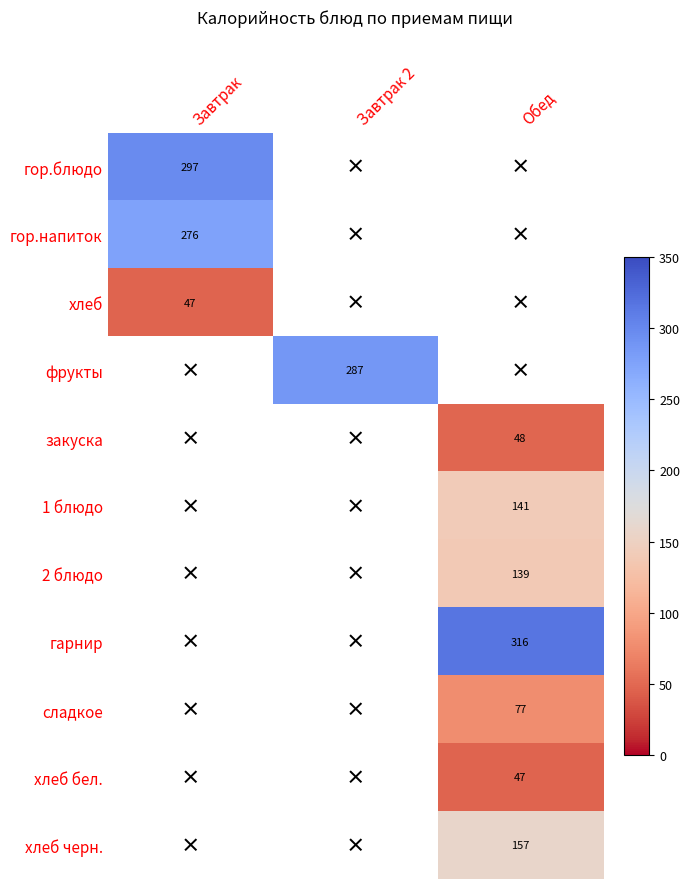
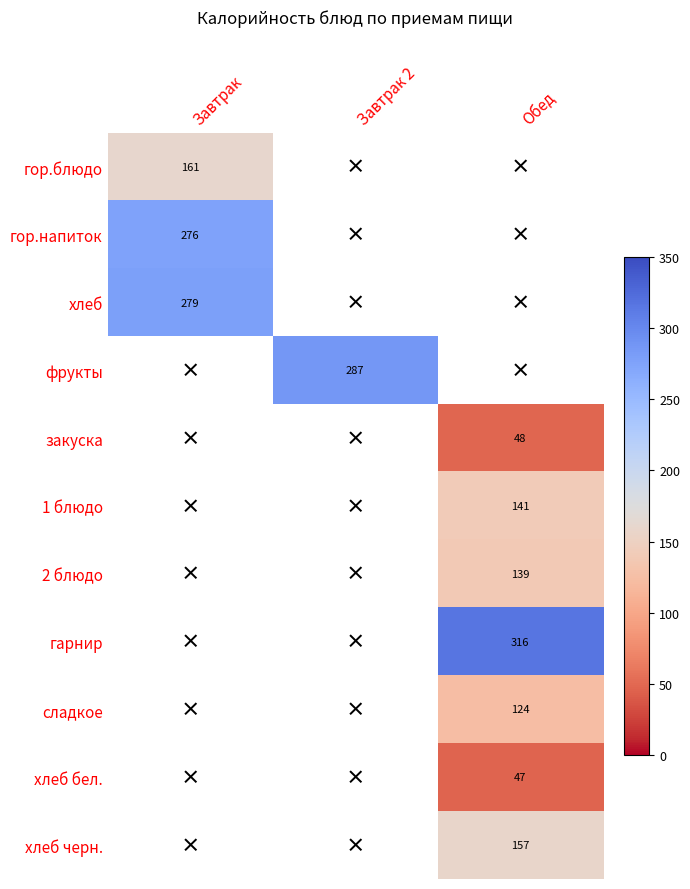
  {
    "гор.блюдо": {
-     "Завтрак": 297
+     "Завтрак": 161
    },
    "гор.напиток": {
      "Завтрак": 276
    },
    "хлеб": {
-     "Завтрак": 47
+     "Завтрак": 279
    },
    "фрукты": {
      "Завтрак 2": 287
    },
    "закуска": {
      "Обед": 48
    },
    "1 блюдо": {
      "Обед": 141
    },
    "2 блюдо": {
      "Обед": 139
    },
    "гарнир": {
      "Обед": 316
    },
    "сладкое": {
-     "Обед": 77
+     "Обед": 124
    },
    "хлеб бел.": {
      "Обед": 47
    },
    "хлеб черн.": {
      "Обед": 157
    }
  }
